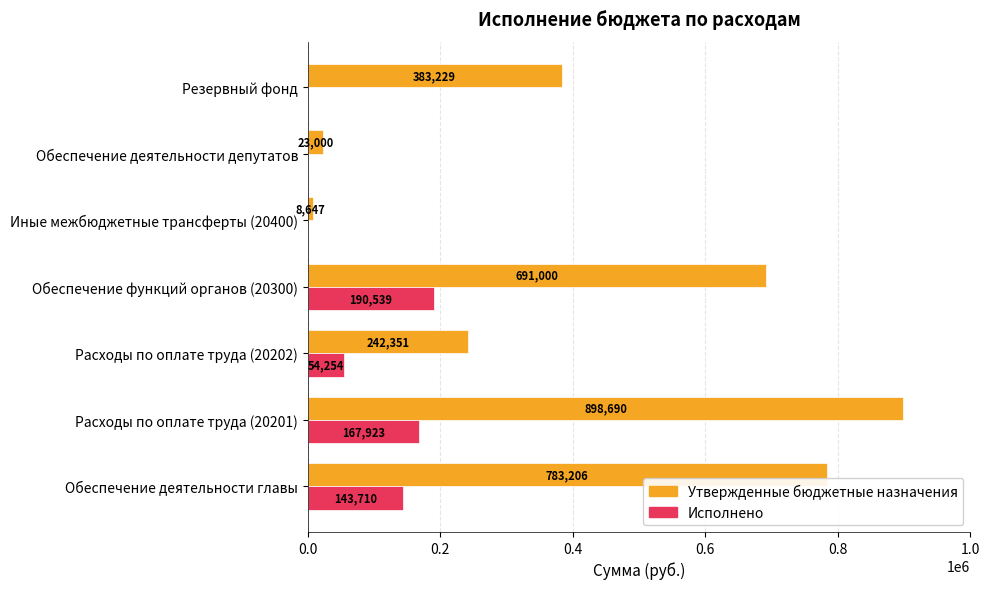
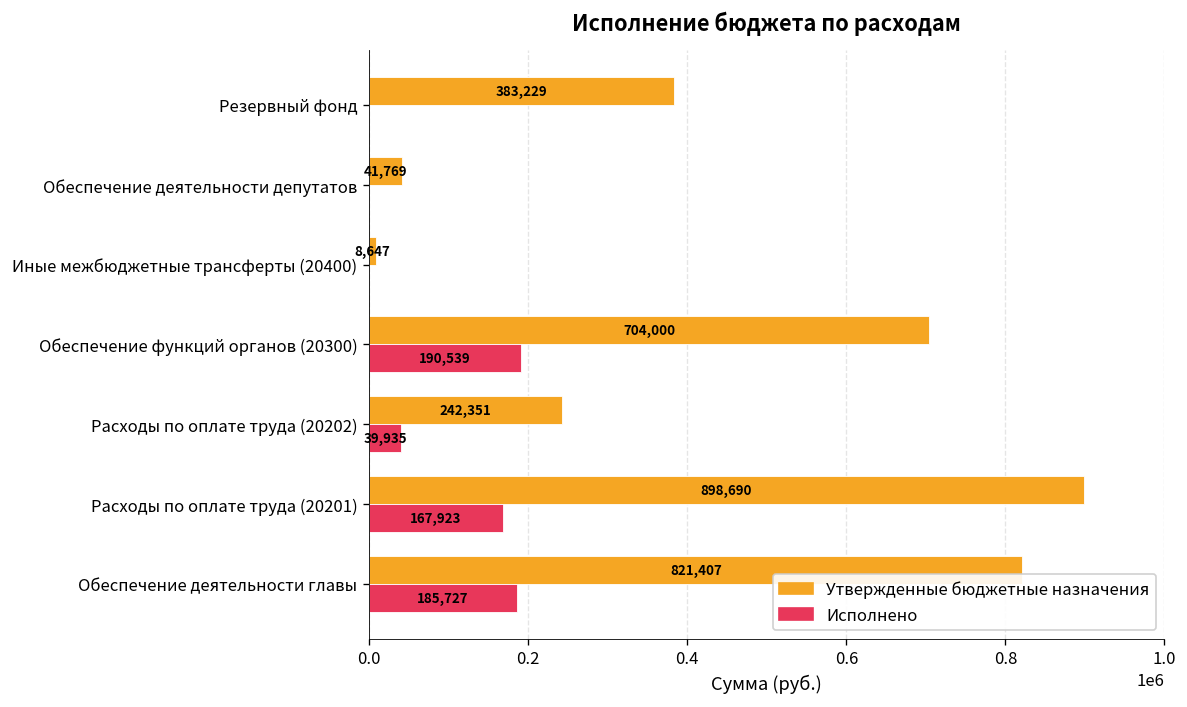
  {
    "Утвержденные бюджетные назначения": {
      "Резервный фонд": "383,229",
-     "Обеспечение деятельности депутатов": "23,000",
+     "Обеспечение деятельности депутатов": "41,769",
      "Иные межбюджетные трансферты (20400)": "8,647",
-     "Обеспечение функций органов (20300)": "691,000",
+     "Обеспечение функций органов (20300)": "704,000",
      "Расходы по оплате труда (20202)": "242,351",
      "Расходы по оплате труда (20201)": "898,690",
-     "Обеспечение деятельности главы": "783,206"
+     "Обеспечение деятельности главы": "821,407"
    },
    "Исполнено": {
      "Обеспечение функций органов (20300)": "190,539",
-     "Расходы по оплате труда (20202)": "54,254",
+     "Расходы по оплате труда (20202)": "39,935",
      "Расходы по оплате труда (20201)": "167,923",
-     "Обеспечение деятельности главы": "143,710"
+     "Обеспечение деятельности главы": "185,727"
    }
  }
